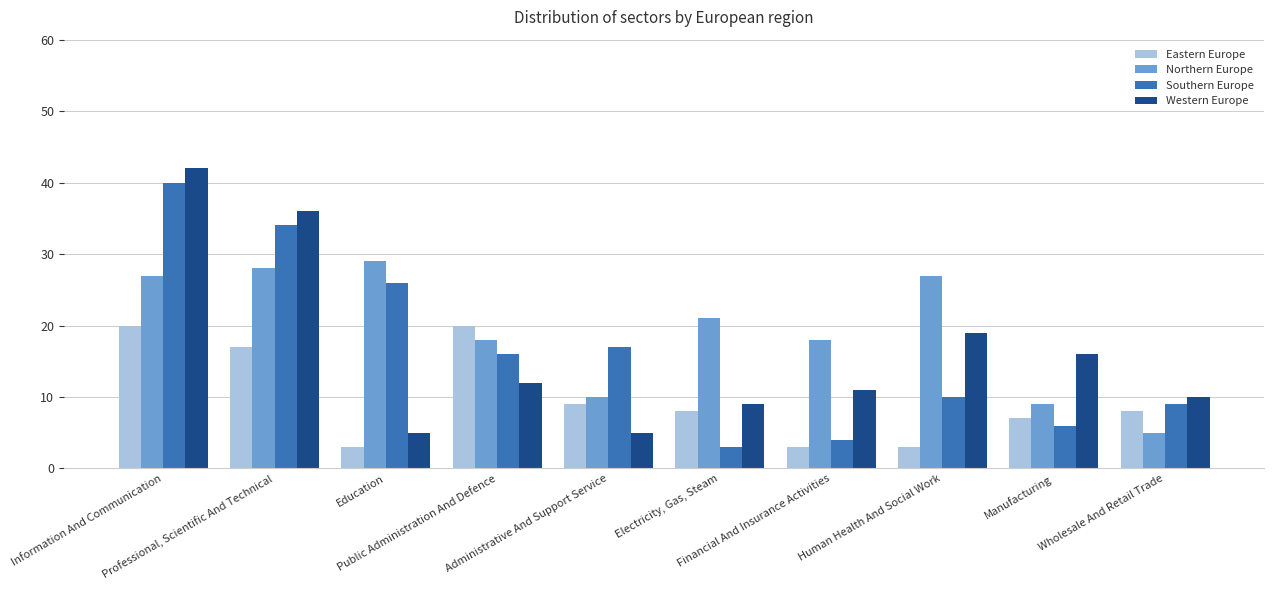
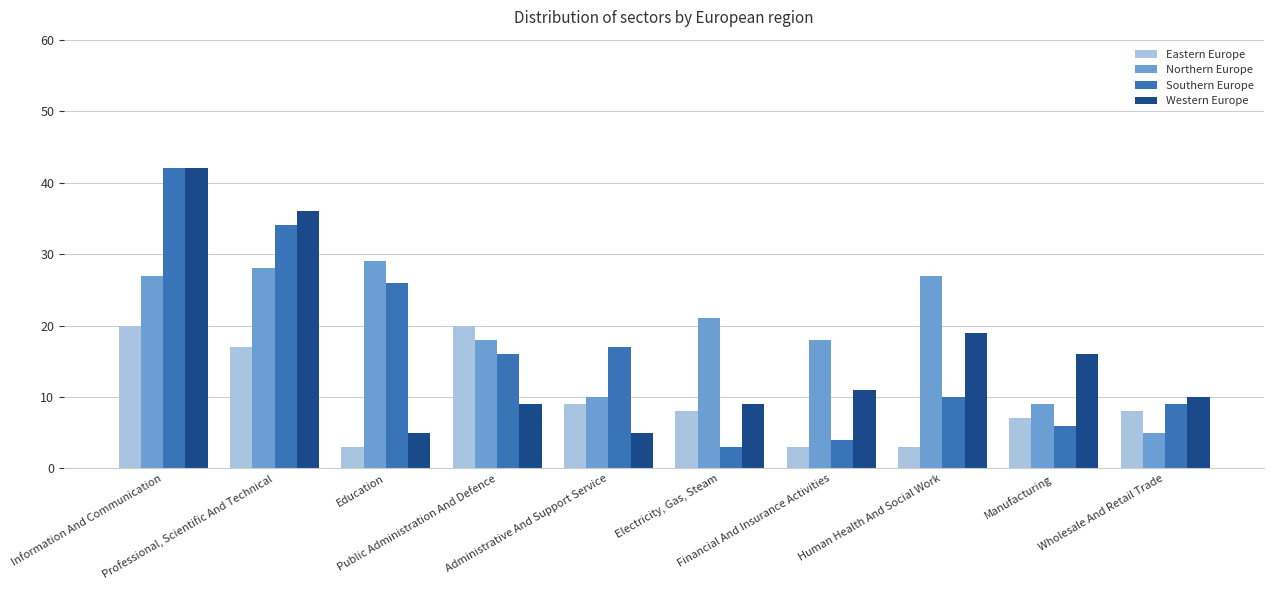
  {
    "Eastern Europe": {
      "Information And Communication": 20,
      "Professional, Scientific And Technical": 17,
      "Education": 3,
      "Public Administration And Defence": 20,
      "Administrative And Support Service": 9,
      "Electricity, Gas, Steam": 8,
      "Financial And Insurance Activities": 3,
      "Human Health And Social Work": 3,
      "Manufacturing": 7,
      "Wholesale And Retail Trade": 8
    },
    "Northern Europe": {
      "Information And Communication": 27,
      "Professional, Scientific And Technical": 28,
      "Education": 29,
      "Public Administration And Defence": 18,
      "Administrative And Support Service": 10,
      "Electricity, Gas, Steam": 21,
      "Financial And Insurance Activities": 18,
      "Human Health And Social Work": 27,
      "Manufacturing": 9,
      "Wholesale And Retail Trade": 5
    },
    "Southern Europe": {
-     "Information And Communication": 40,
+     "Information And Communication": 42,
      "Professional, Scientific And Technical": 34,
      "Education": 26,
      "Public Administration And Defence": 16,
      "Administrative And Support Service": 17,
      "Electricity, Gas, Steam": 3,
      "Financial And Insurance Activities": 4,
      "Human Health And Social Work": 10,
      "Manufacturing": 6,
      "Wholesale And Retail Trade": 9
    },
    "Western Europe": {
      "Information And Communication": 42,
      "Professional, Scientific And Technical": 36,
      "Education": 5,
-     "Public Administration And Defence": 12,
+     "Public Administration And Defence": 9,
      "Administrative And Support Service": 5,
      "Electricity, Gas, Steam": 9,
      "Financial And Insurance Activities": 11,
      "Human Health And Social Work": 19,
      "Manufacturing": 16,
      "Wholesale And Retail Trade": 10
    }
  }
